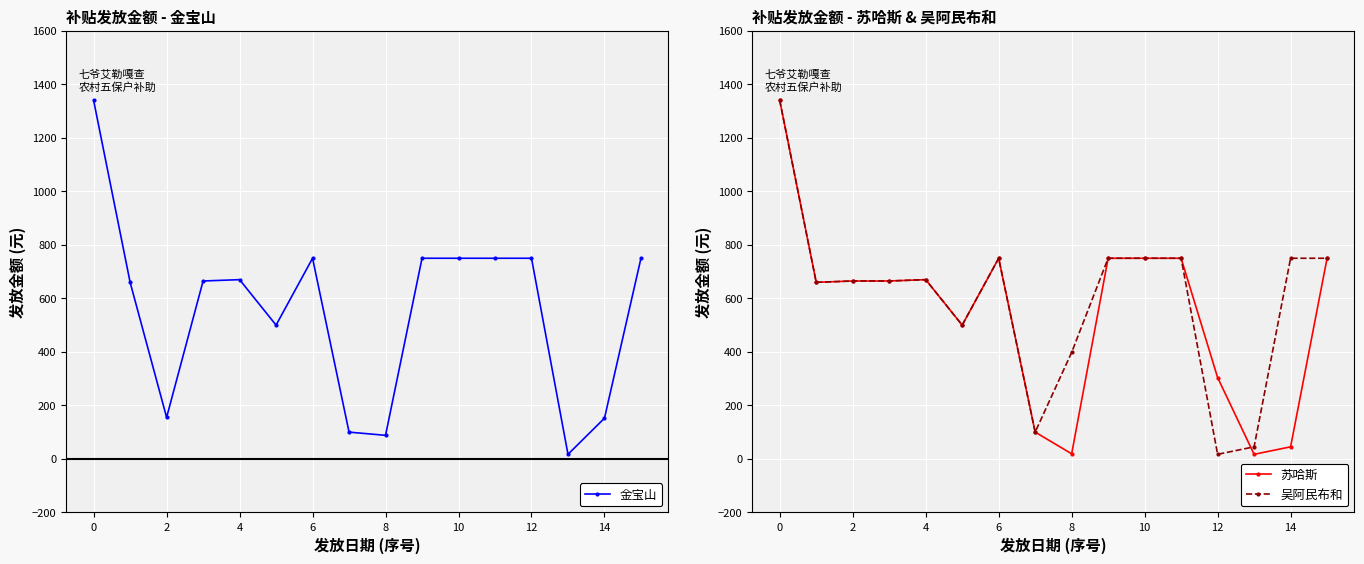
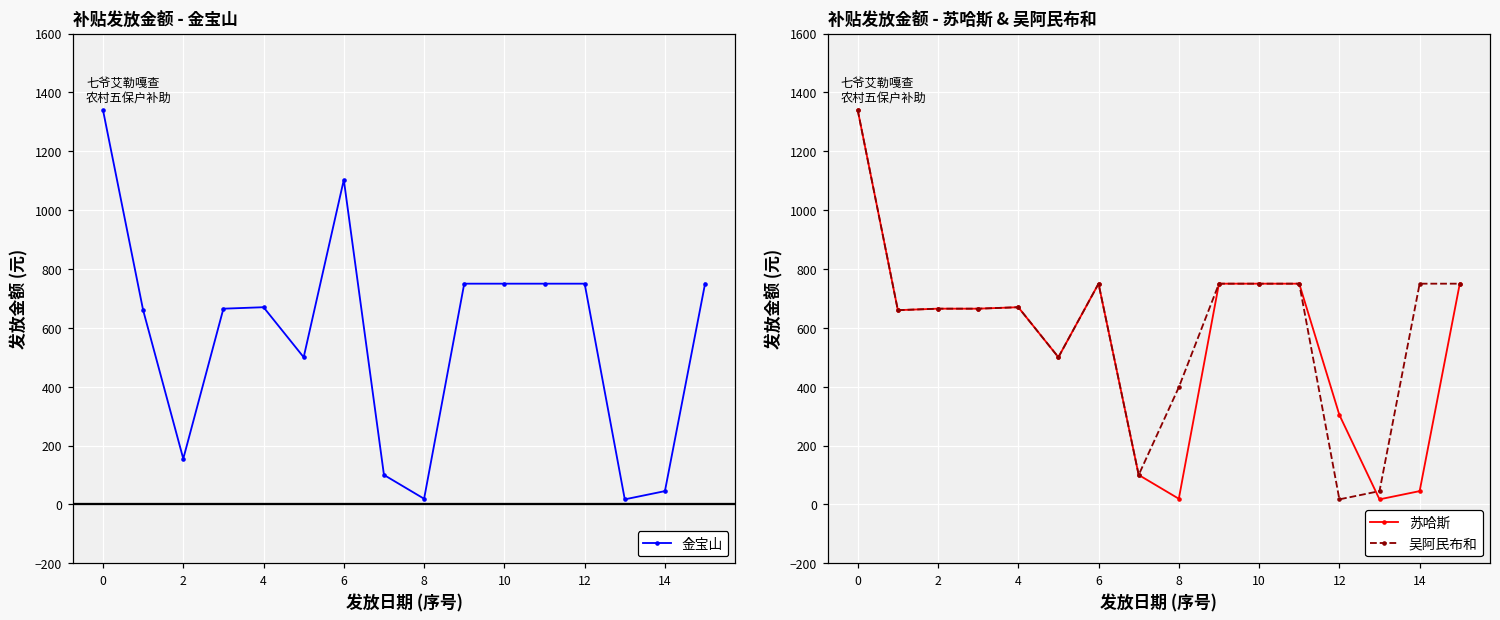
  {
    "补贴发放金额 - 金宝山": {
      "0": 1340,
      "2": 160,
      "4": 670,
-     "6": 750,
-     "8": 90,
+     "6": 1100,
+     "8": 20,
      "10": 750,
      "12": 750,
-     "14": 150
+     "14": 50
    },
    "补贴发放金额 - 苏哈斯 & 吴阿民布和": {
      "苏哈斯": {
        "8": 20,
        "12": 300,
        "14": 50
      },
      "吴阿民布和": {
        "8": 400,
        "12": 20,
        "14": 750
      }
    }
  }
